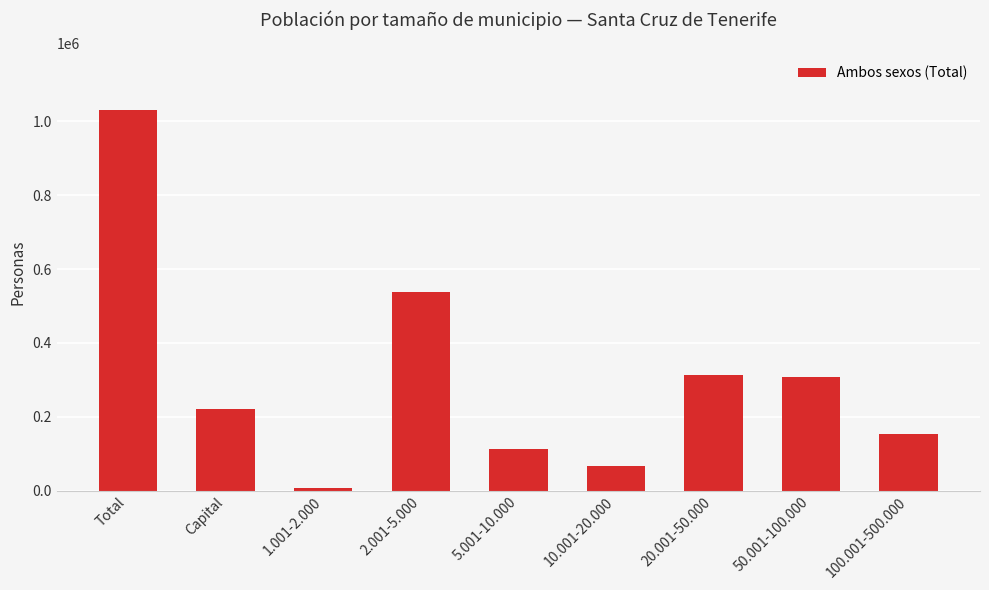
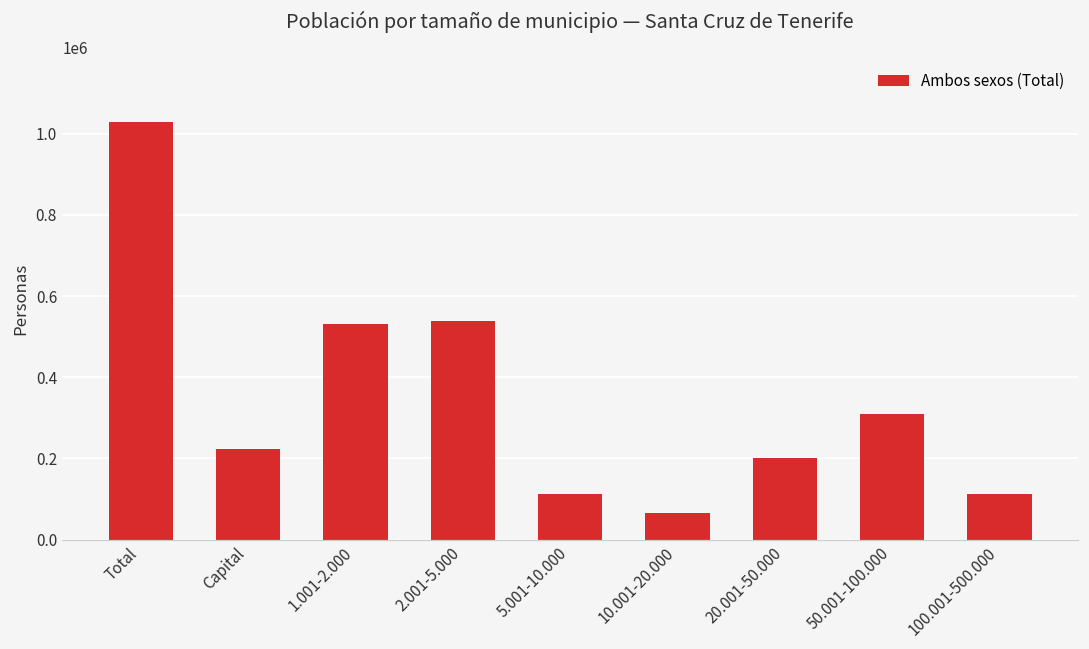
  {
    "Total": 1030000,
    "Capital": 220000,
-   "1.001-2.000": 10000,
+   "1.001-2.000": 530000,
    "2.001-5.000": 540000,
    "5.001-10.000": 110000,
    "10.001-20.000": 70000,
-   "20.001-50.000": 310000,
+   "20.001-50.000": 200000,
    "50.001-100.000": 310000,
-   "100.001-500.000": 150000
+   "100.001-500.000": 110000
  }
